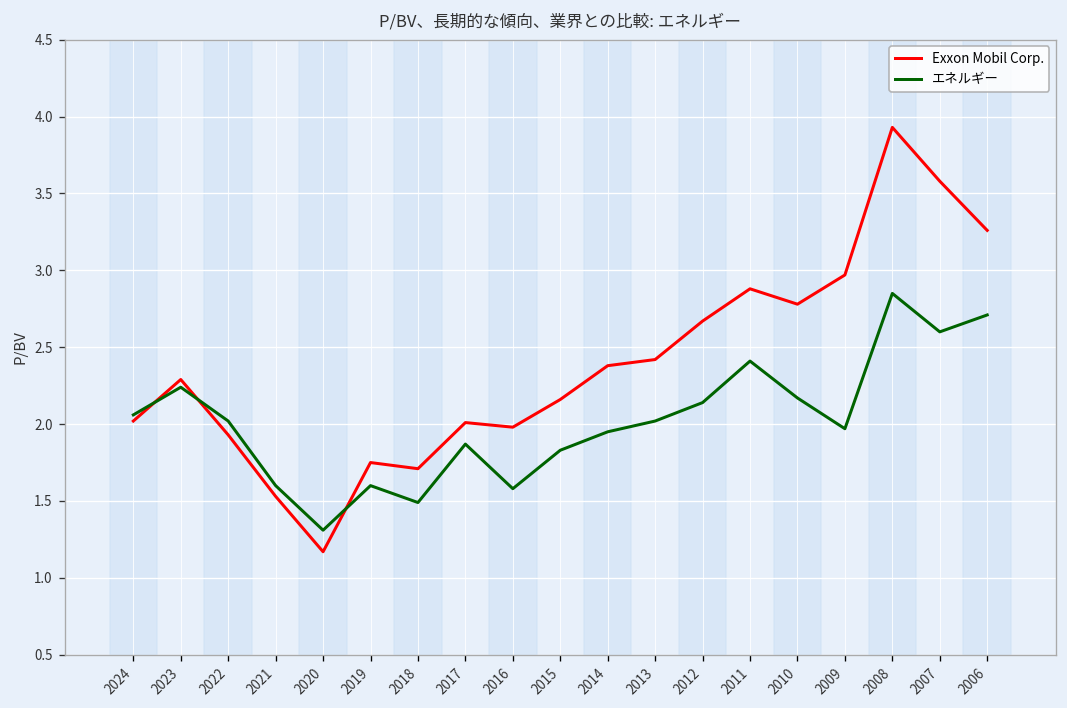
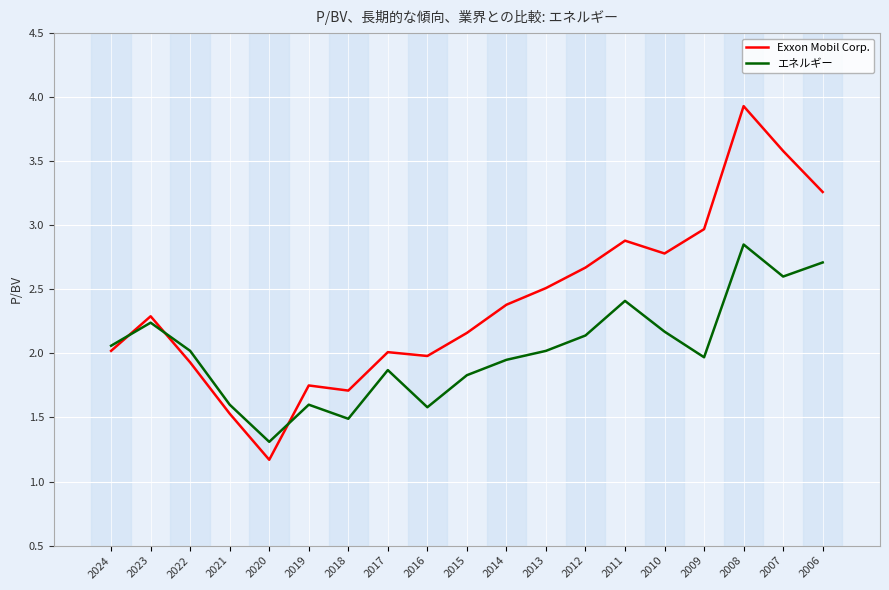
  {
    "Exxon Mobil Corp.": {
      "2024": 2.02,
      "2023": 2.29,
      "2022": 1.93,
      "2021": 1.53,
      "2020": 1.17,
      "2019": 1.75,
      "2018": 1.71,
      "2017": 2.01,
      "2016": 1.98,
      "2015": 2.16,
      "2014": 2.38,
-     "2013": 2.42,
+     "2013": 2.51,
      "2012": 2.67,
      "2011": 2.88,
      "2010": 2.78,
      "2009": 2.97,
      "2008": 3.93,
      "2007": 3.58,
      "2006": 3.26
    },
    "エネルギー": {
      "2024": 2.06,
      "2023": 2.24,
      "2022": 2.02,
      "2021": 1.60,
      "2020": 1.31,
      "2019": 1.60,
      "2018": 1.49,
      "2017": 1.87,
      "2016": 1.58,
      "2015": 1.83,
      "2014": 1.95,
      "2013": 2.02,
      "2012": 2.14,
      "2011": 2.41,
      "2010": 2.17,
      "2009": 1.97,
      "2008": 2.85,
      "2007": 2.60,
      "2006": 2.71
    }
  }
